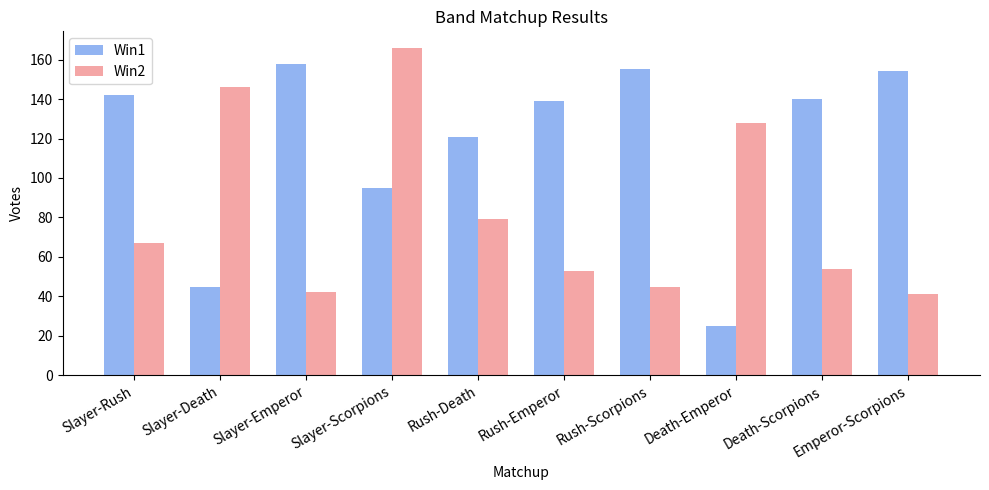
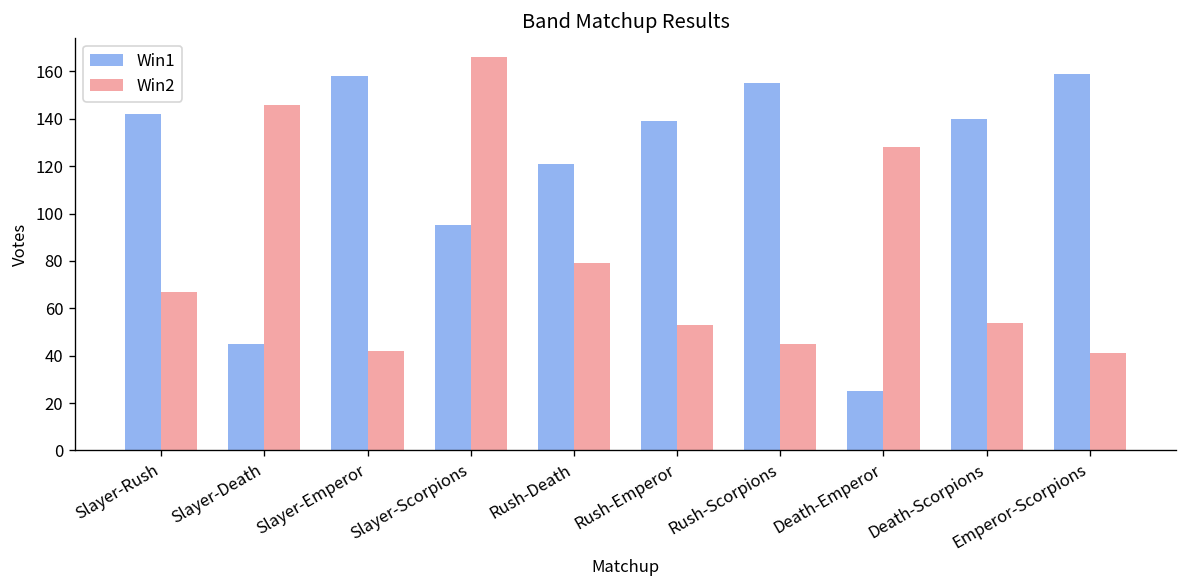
  {
    "Win1": {
      "Slayer-Rush": 142,
      "Slayer-Death": 45,
      "Slayer-Emperor": 158,
      "Slayer-Scorpions": 95,
      "Rush-Death": 121,
      "Rush-Emperor": 139,
      "Rush-Scorpions": 155,
      "Death-Emperor": 25,
      "Death-Scorpions": 140,
-     "Emperor-Scorpions": 154
+     "Emperor-Scorpions": 159
    },
    "Win2": {
      "Slayer-Rush": 67,
      "Slayer-Death": 146,
      "Slayer-Emperor": 42,
      "Slayer-Scorpions": 166,
      "Rush-Death": 79,
      "Rush-Emperor": 53,
      "Rush-Scorpions": 45,
      "Death-Emperor": 128,
      "Death-Scorpions": 54,
      "Emperor-Scorpions": 41
    }
  }
